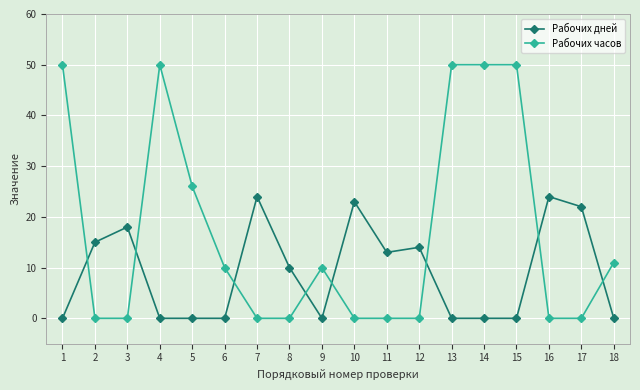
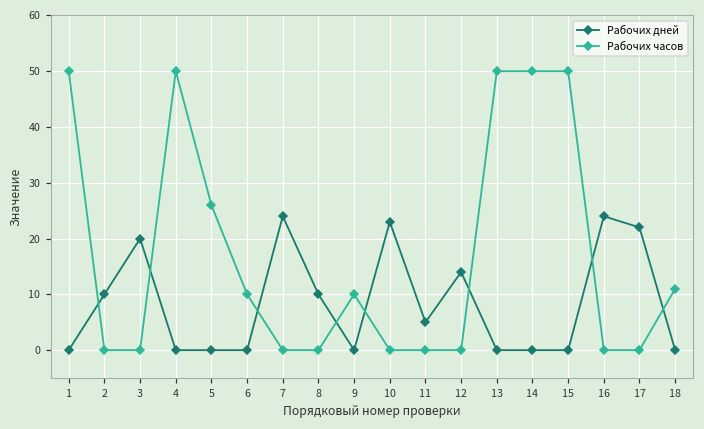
  {
    "Рабочих дней": {
      "1": 0,
-     "2": 15,
-     "3": 18,
+     "2": 10,
+     "3": 20,
      "4": 0,
      "5": 0,
      "6": 0,
      "7": 24,
      "8": 10,
      "9": 0,
      "10": 23,
-     "11": 13,
+     "11": 5,
      "12": 14,
      "13": 0,
      "14": 0,
      "15": 0,
      "16": 24,
      "17": 22,
      "18": 0
    },
    "Рабочих часов": {
      "1": 50,
      "2": 0,
      "3": 0,
      "4": 50,
      "5": 26,
      "6": 10,
      "7": 0,
      "8": 0,
      "9": 10,
      "10": 0,
      "11": 0,
      "12": 0,
      "13": 50,
      "14": 50,
      "15": 50,
      "16": 0,
      "17": 0,
      "18": 11
    }
  }
